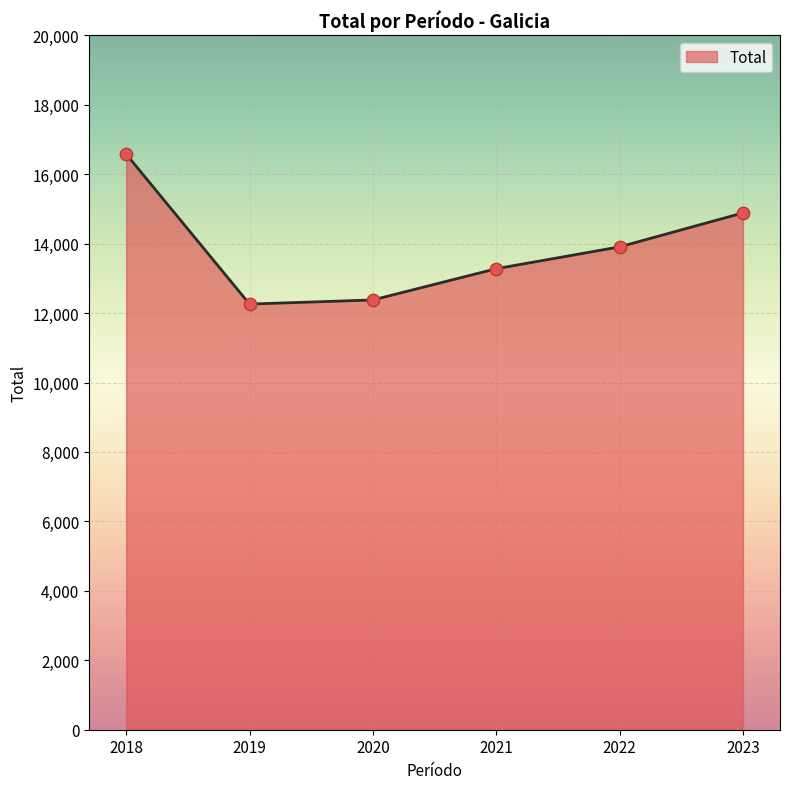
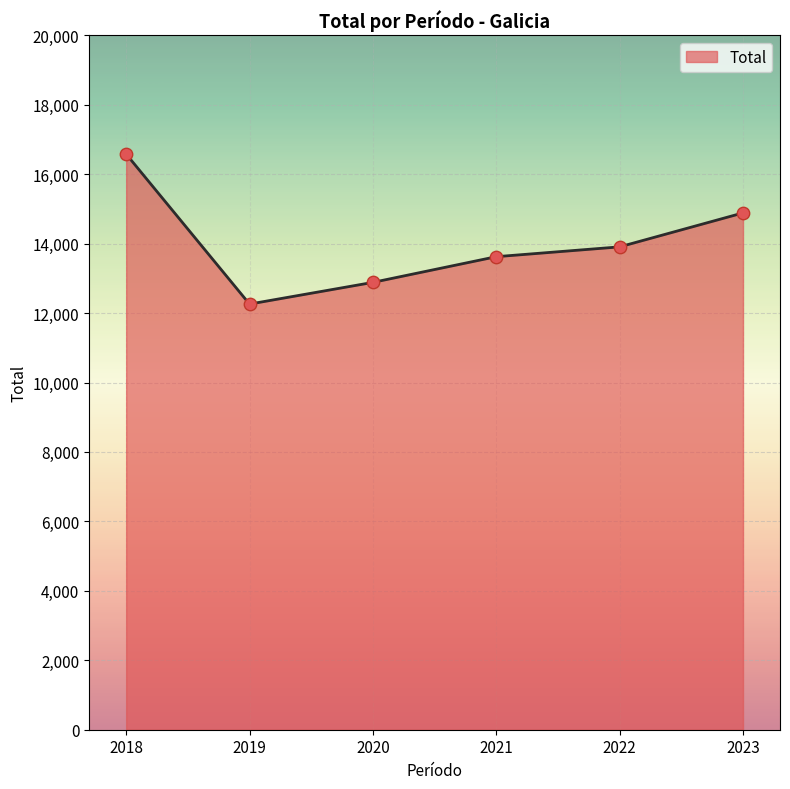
  {
    "2018": "16,600",
    "2019": "12,300",
-   "2020": "12,400",
-   "2021": "13,300",
+   "2020": "12,900",
+   "2021": "13,600",
    "2022": "13,900",
    "2023": "14,900"
  }
